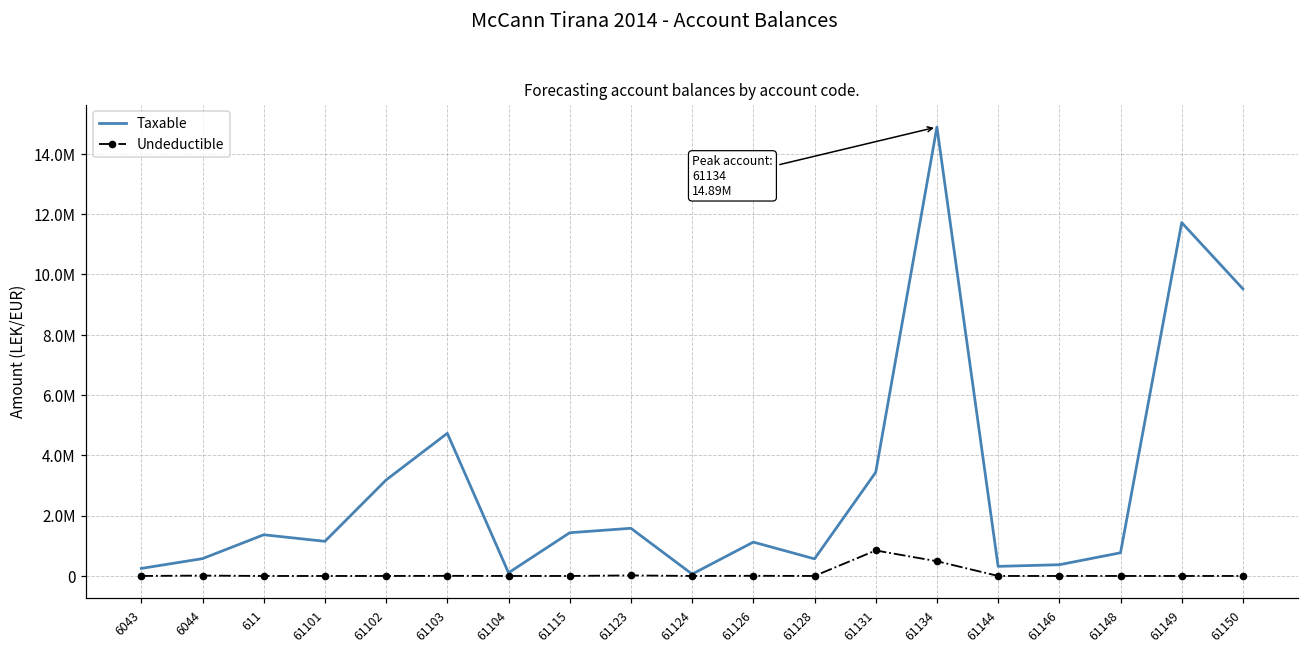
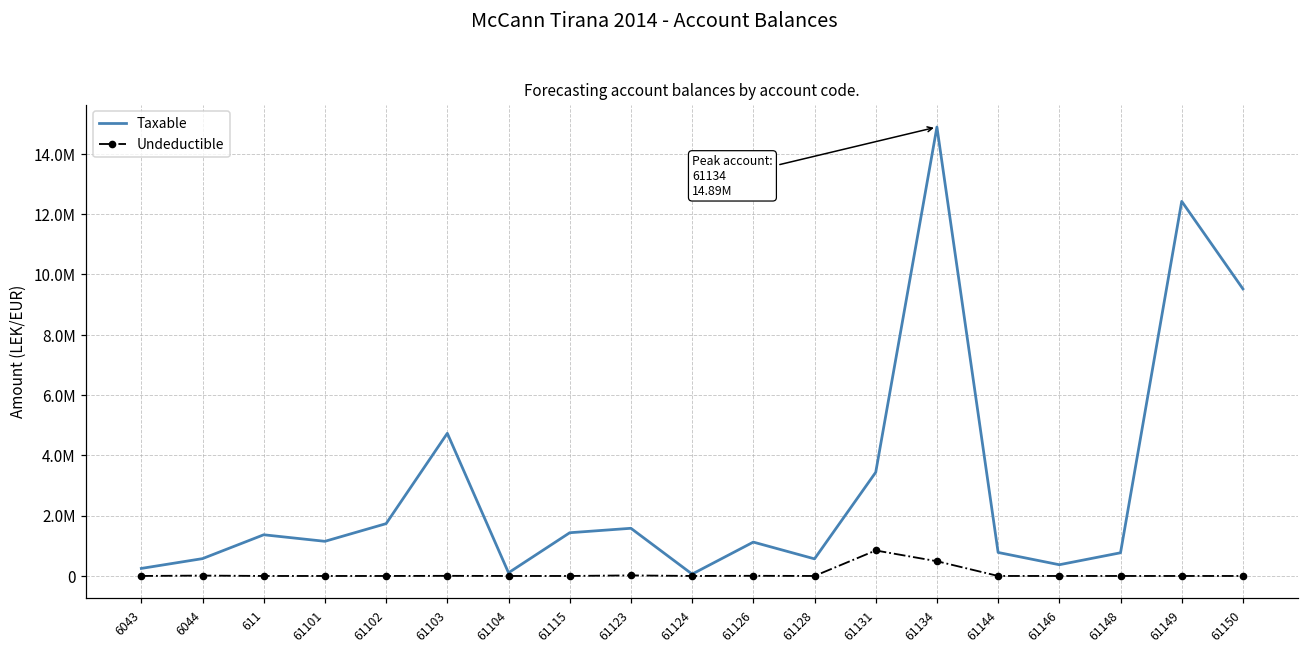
  {
    "Taxable": {
      "6043": 300000,
      "6044": 600000,
      "611": 1400000,
      "61101": 1100000,
-     "61102": 3200000,
+     "61102": 1700000,
      "61103": 4700000,
      "61104": 100000,
      "61115": 1400000,
      "61123": 1600000,
      "61126": 1100000,
      "61128": 600000,
      "61131": 3400000,
-     "61144": 300000,
+     "61144": 800000,
      "61146": 400000,
      "61148": 800000,
-     "61149": 11700000,
+     "61149": 12400000,
      "61150": 9500000
    },
    "Undeductible": {
      "6043": 0,
      "6044": 0,
      "611": 0,
      "61101": 0,
      "61102": 0,
      "61103": 0,
      "61104": 0,
      "61115": 0,
      "61123": 0,
      "61126": 0,
      "61128": 0,
      "61131": 800000,
      "61134": 500000,
      "61144": 0,
      "61146": 0,
      "61148": 0,
      "61149": 0,
      "61150": 0
    }
  }
